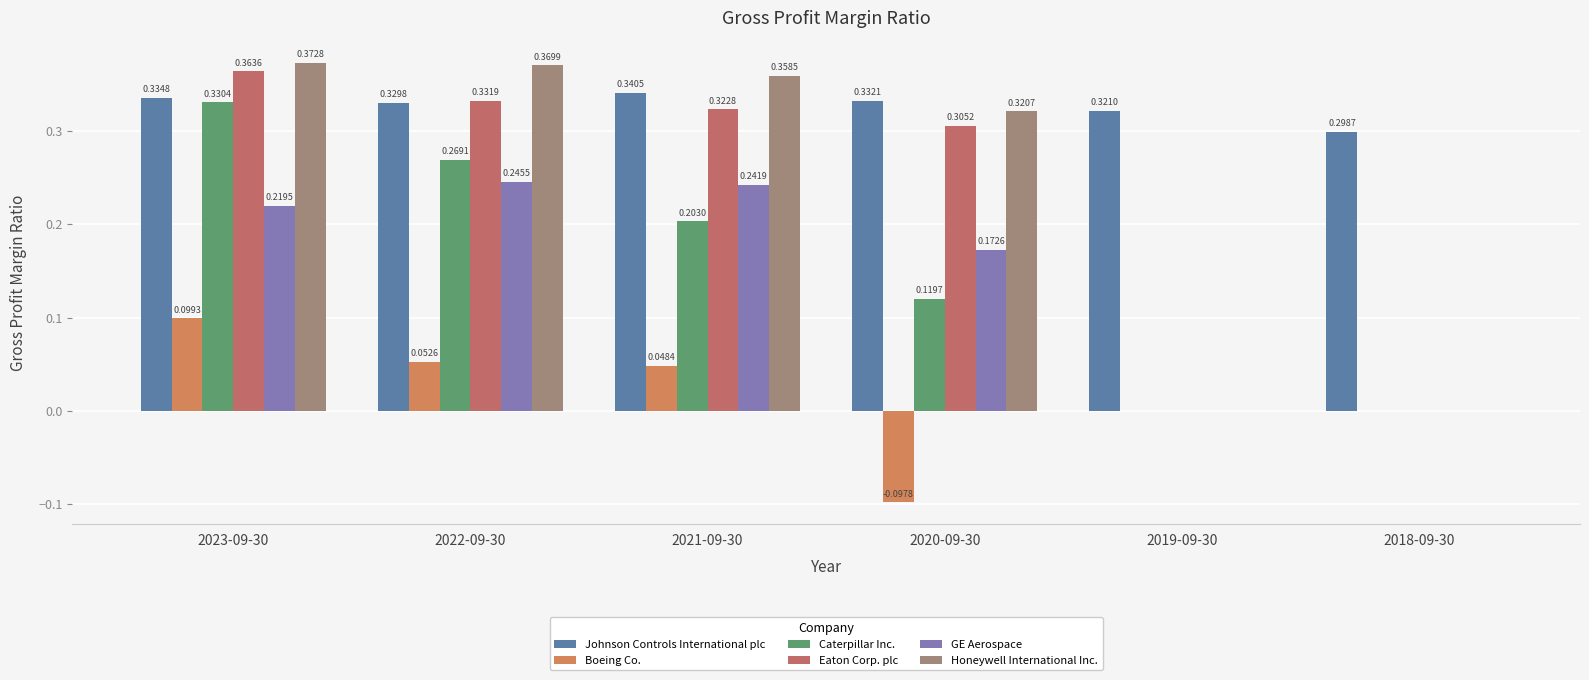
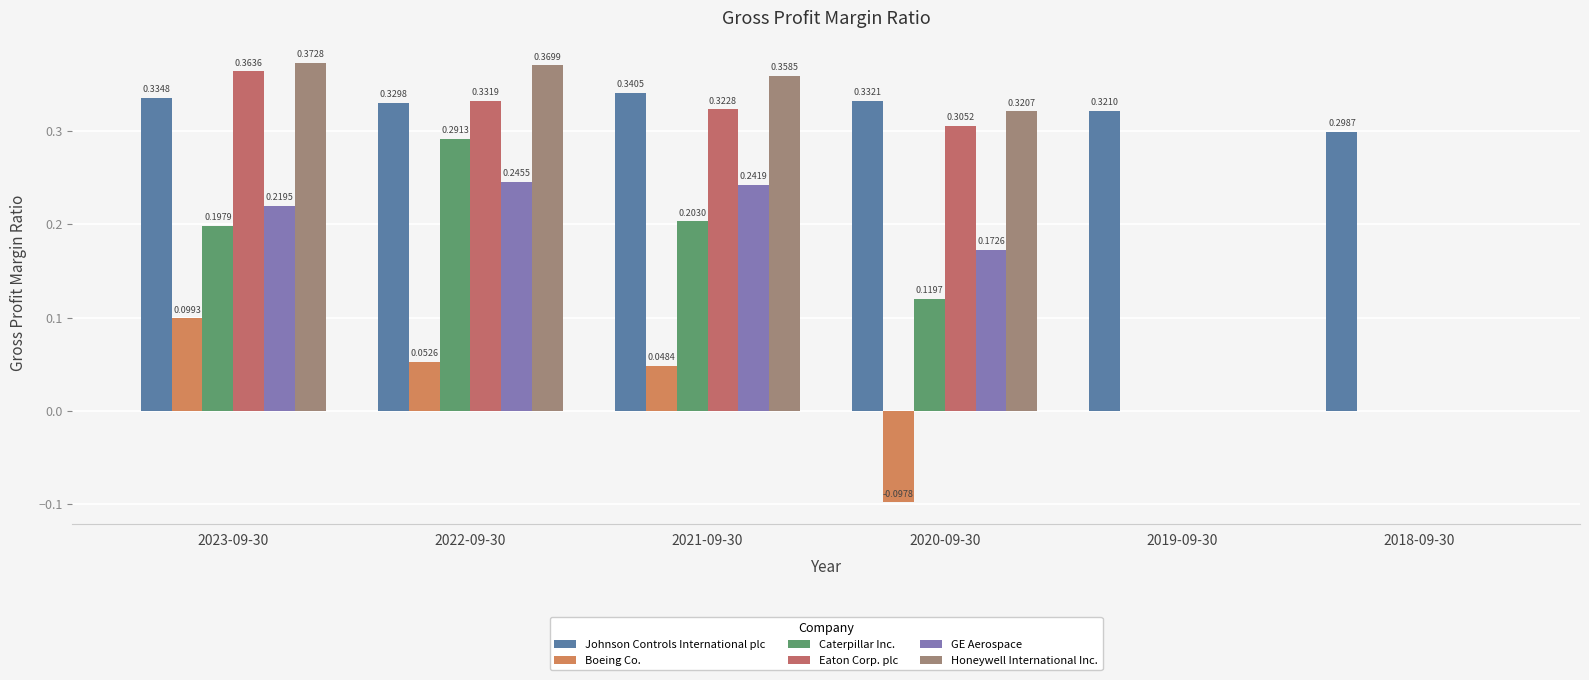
  {
    "Caterpillar Inc.": {
-     "2023-09-30": 0.3304,
-     "2022-09-30": 0.2691,
+     "2023-09-30": 0.1979,
+     "2022-09-30": 0.2913,
      "2021-09-30": 0.2030,
      "2020-09-30": 0.1197
    }
  }
